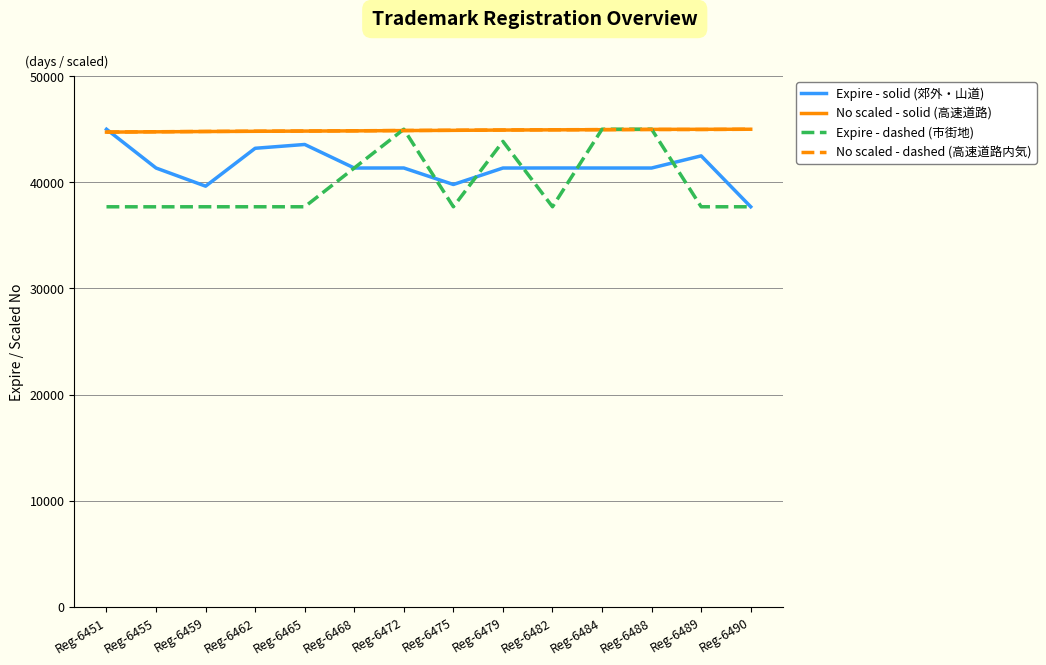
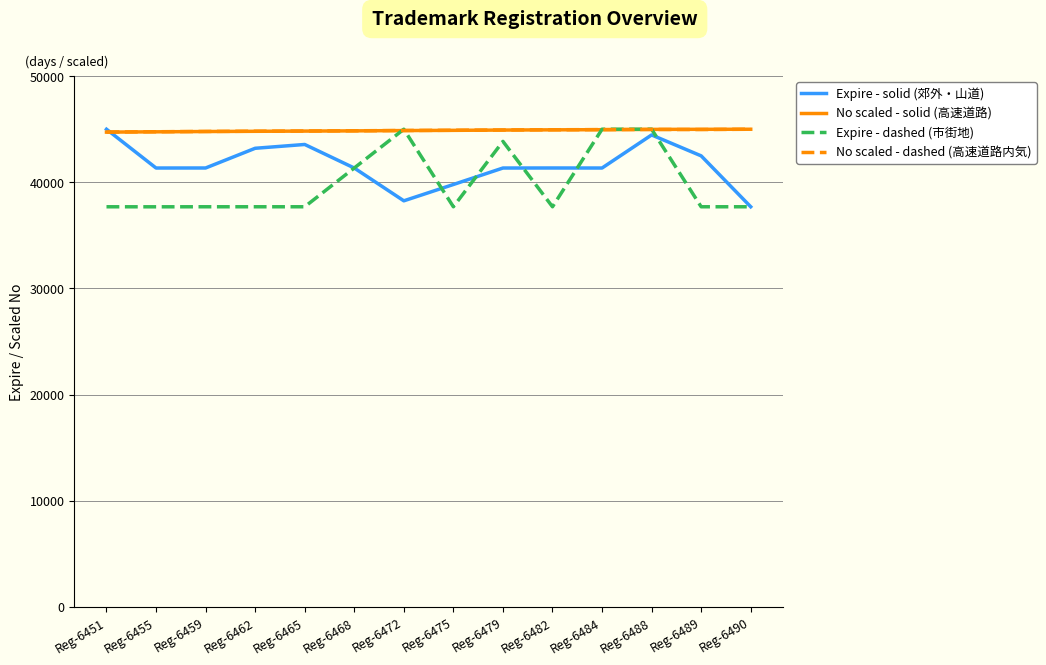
  {
    "Expire - solid (郊外・山道)": {
      "Reg-6451": 45000,
      "Reg-6455": 41300,
-     "Reg-6459": 39600,
+     "Reg-6459": 41300,
      "Reg-6462": 43200,
      "Reg-6465": 43600,
-     "Reg-6472": 41300,
+     "Reg-6472": 38200,
      "Reg-6475": 39800,
      "Reg-6479": 41300,
      "Reg-6482": 41300,
      "Reg-6484": 41300,
-     "Reg-6488": 41300,
+     "Reg-6488": 44500,
      "Reg-6489": 42500
    },
    "Expire - dashed (市街地)": {
      "Reg-6451": 37700,
      "Reg-6455": 37700,
      "Reg-6459": 37700,
      "Reg-6462": 37700,
      "Reg-6465": 37700,
      "Reg-6475": 37700,
      "Reg-6479": 43800,
      "Reg-6482": 37700,
      "Reg-6489": 37700
    }
  }
